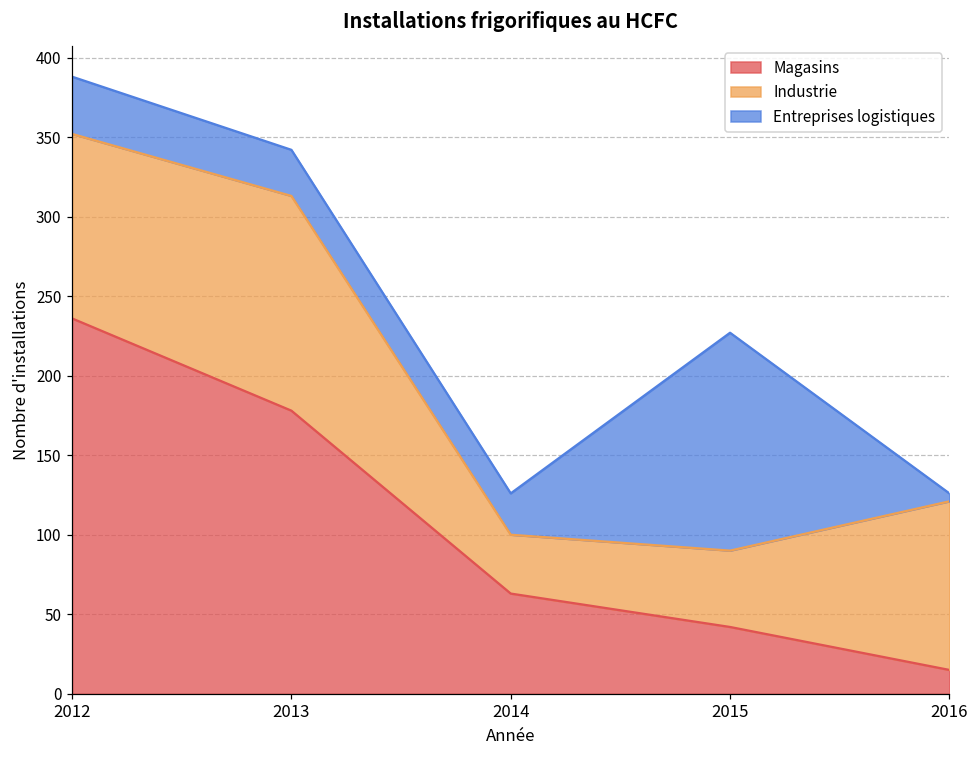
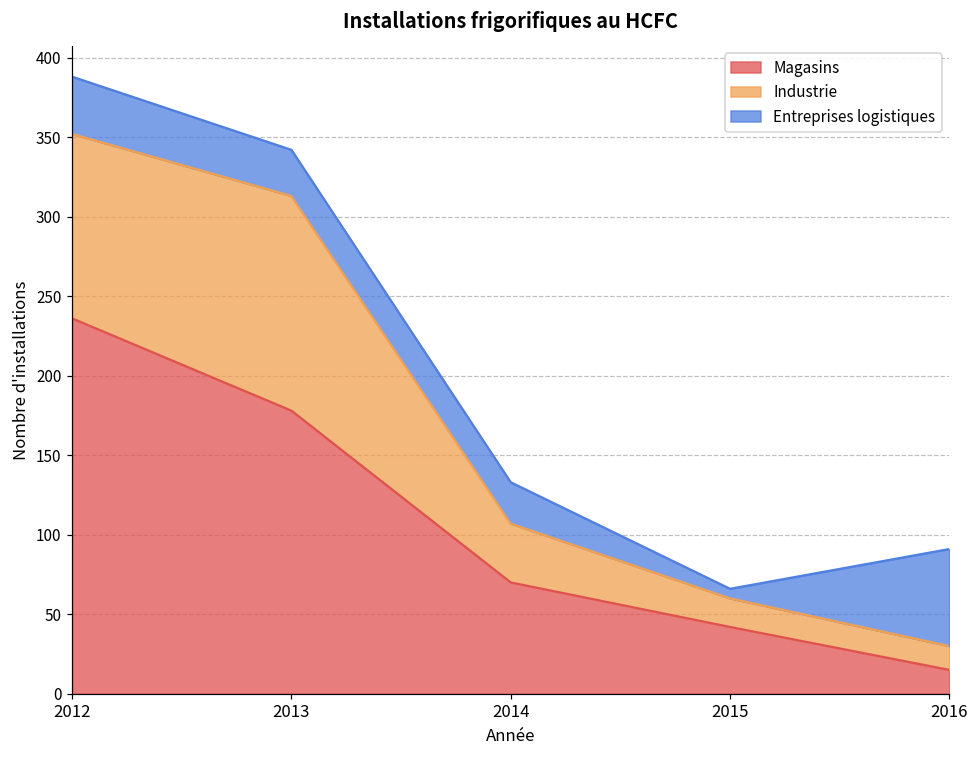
  {
    "Magasins": {
      "2012": 236,
      "2013": 178,
-     "2014": 63,
+     "2014": 70,
      "2015": 42,
      "2016": 15
    },
    "Industrie": {
      "2012": 116,
      "2013": 135,
      "2014": 37,
-     "2015": 48,
-     "2016": 106
+     "2015": 18,
+     "2016": 15
    },
    "Entreprises logistiques": {
      "2012": 36,
      "2013": 29,
      "2014": 26,
-     "2015": 137,
-     "2016": 5
+     "2015": 6,
+     "2016": 61
    }
  }
